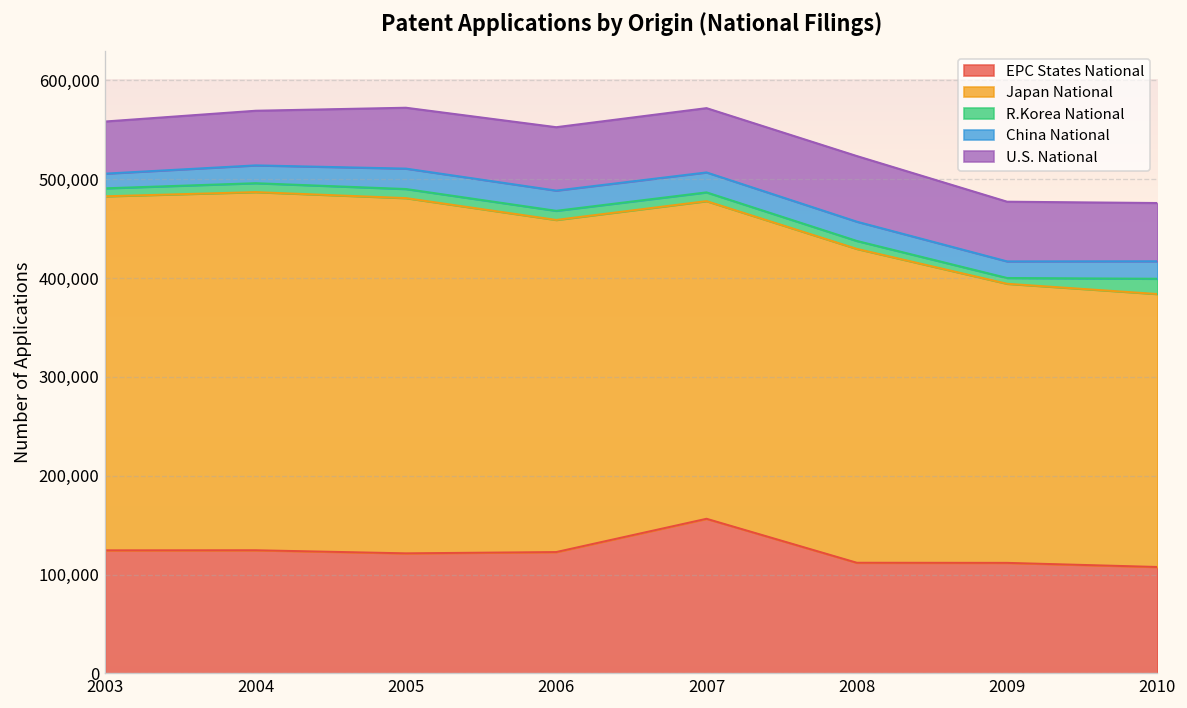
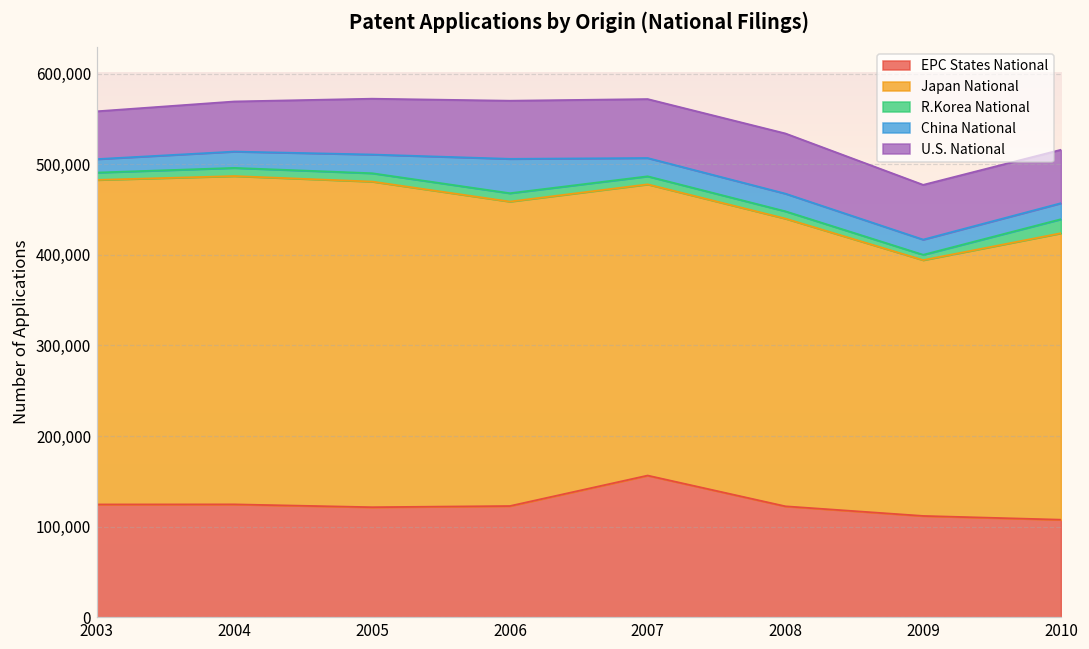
  {
    "EPC States National": {
      "2003": "120,000",
      "2004": "120,000",
      "2005": "120,000",
      "2006": "120,000",
      "2007": "160,000",
-     "2008": "110,000",
+     "2008": "120,000",
      "2009": "110,000",
      "2010": "110,000"
    },
    "Japan National": {
      "2003": "360,000",
      "2004": "360,000",
      "2005": "360,000",
      "2006": "340,000",
      "2007": "320,000",
      "2008": "320,000",
      "2009": "280,000",
-     "2010": "280,000"
+     "2010": "320,000"
    },
    "R.Korea National": {
      "2003": "10,000",
      "2004": "10,000",
      "2005": "10,000",
      "2006": "10,000",
      "2007": "10,000",
      "2008": "10,000",
      "2009": "10,000",
      "2010": "20,000"
    },
    "China National": {
      "2003": "10,000",
      "2004": "20,000",
      "2005": "20,000",
-     "2006": "20,000",
+     "2006": "40,000",
      "2007": "20,000",
      "2008": "20,000",
      "2009": "20,000",
      "2010": "20,000"
    },
    "U.S. National": {
      "2003": "50,000",
      "2004": "60,000",
      "2005": "60,000",
      "2006": "60,000",
      "2007": "70,000",
      "2008": "70,000",
      "2009": "60,000",
      "2010": "60,000"
    }
  }
